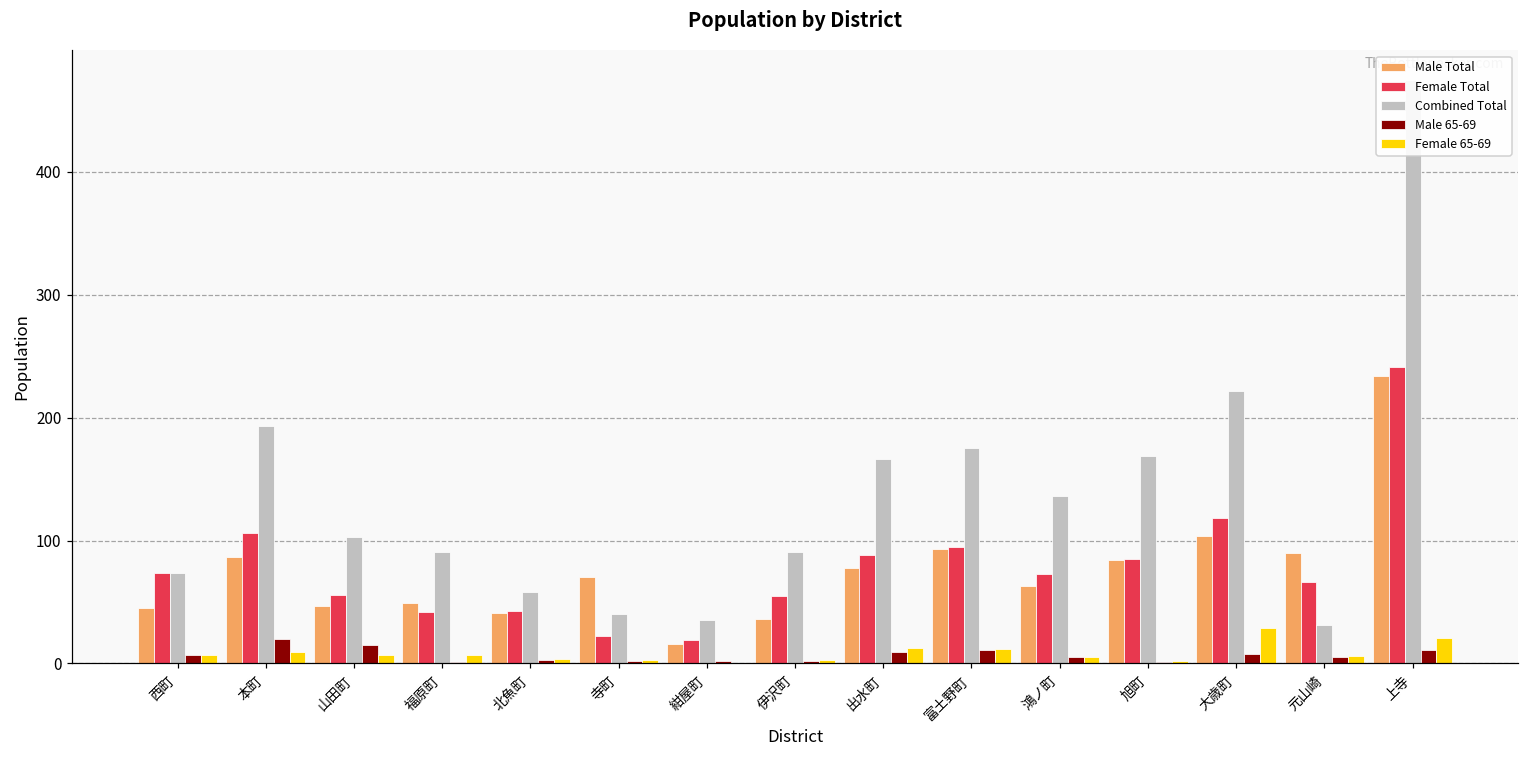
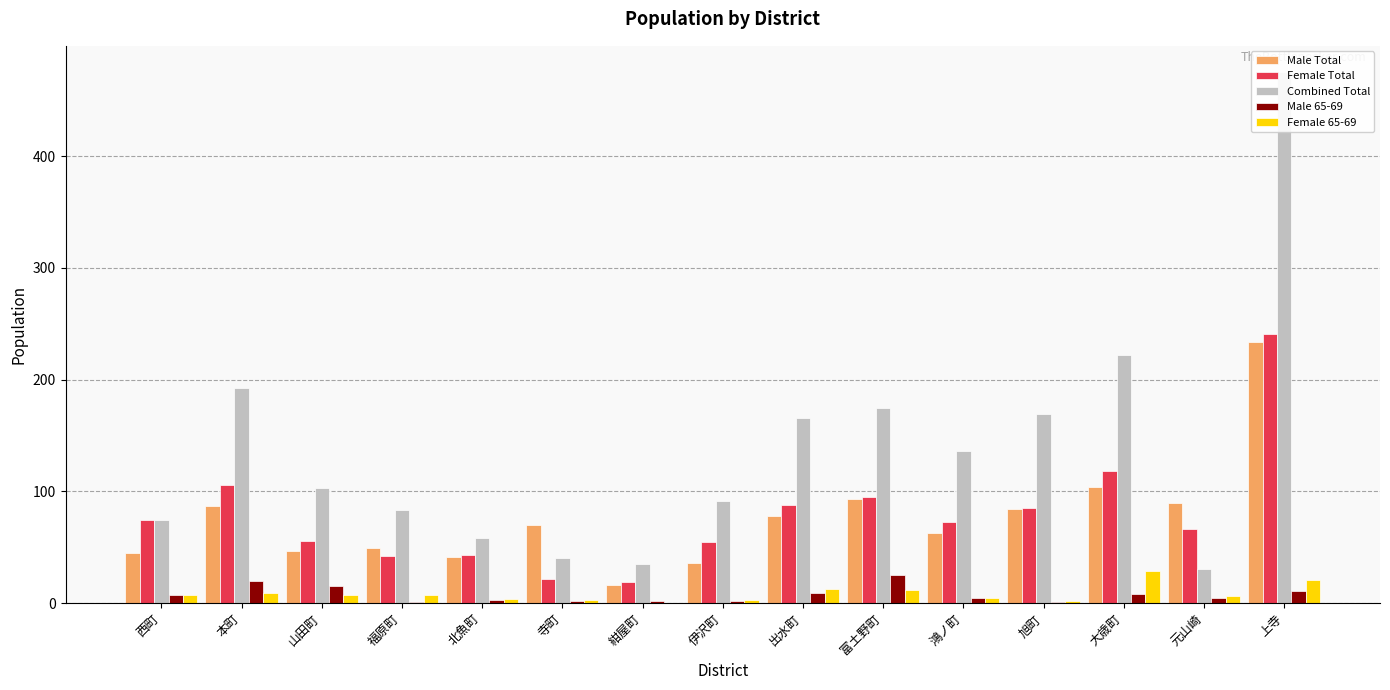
  {
    "Male Total": {
      "西町": 45,
      "本町": 87,
      "山田町": 47,
      "福原町": 49,
      "北魚町": 41,
      "寺町": 70,
      "紺屋町": 16,
      "伊沢町": 36,
      "出水町": 78,
      "富土野町": 93,
      "鴻ノ町": 63,
      "旭町": 84,
      "大歳町": 104,
      "元山崎": 90,
      "上寺": 234
    },
    "Female Total": {
      "西町": 74,
      "本町": 106,
      "山田町": 56,
      "福原町": 42,
      "北魚町": 43,
      "寺町": 22,
      "紺屋町": 19,
      "伊沢町": 55,
      "出水町": 88,
      "富土野町": 95,
      "鴻ノ町": 73,
      "旭町": 85,
      "大歳町": 118,
      "元山崎": 66,
      "上寺": 241
    },
    "Combined Total": {
      "西町": 74,
      "本町": 193,
      "山田町": 103,
-     "福原町": 91,
+     "福原町": 83,
      "北魚町": 58,
      "寺町": 40,
      "紺屋町": 35,
      "伊沢町": 91,
      "出水町": 166,
      "富土野町": 175,
      "鴻ノ町": 136,
      "旭町": 169,
      "大歳町": 222,
      "元山崎": 31
    },
    "Male 65-69": {
      "西町": 7,
      "本町": 20,
      "山田町": 15,
      "北魚町": 3,
      "出水町": 9,
-     "富土野町": 11,
+     "富土野町": 25,
      "鴻ノ町": 5,
      "大歳町": 8,
      "元山崎": 5,
      "上寺": 11
    },
    "Female 65-69": {
      "西町": 7,
      "本町": 9,
      "山田町": 7,
      "福原町": 7,
      "北魚町": 4,
      "寺町": 3,
      "紺屋町": 0,
      "伊沢町": 3,
      "出水町": 13,
      "富土野町": 12,
      "鴻ノ町": 5,
      "大歳町": 29,
      "元山崎": 6,
      "上寺": 21
    }
  }
